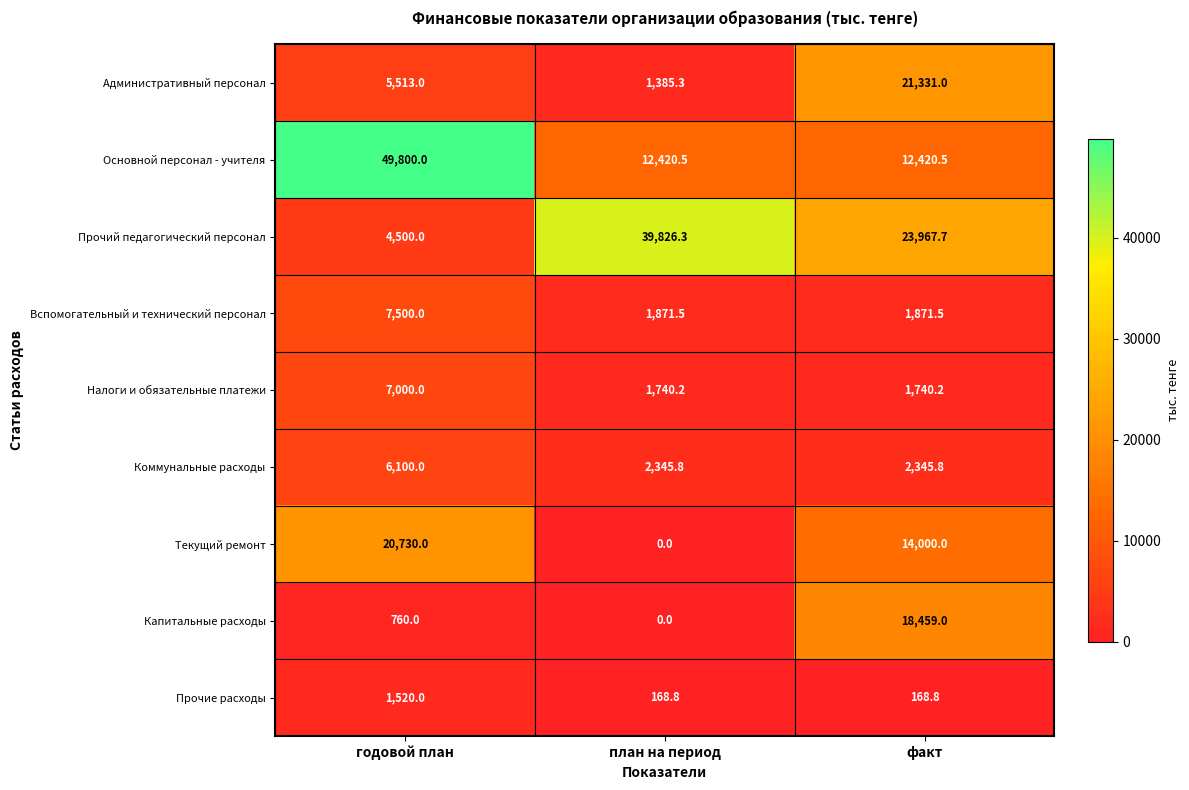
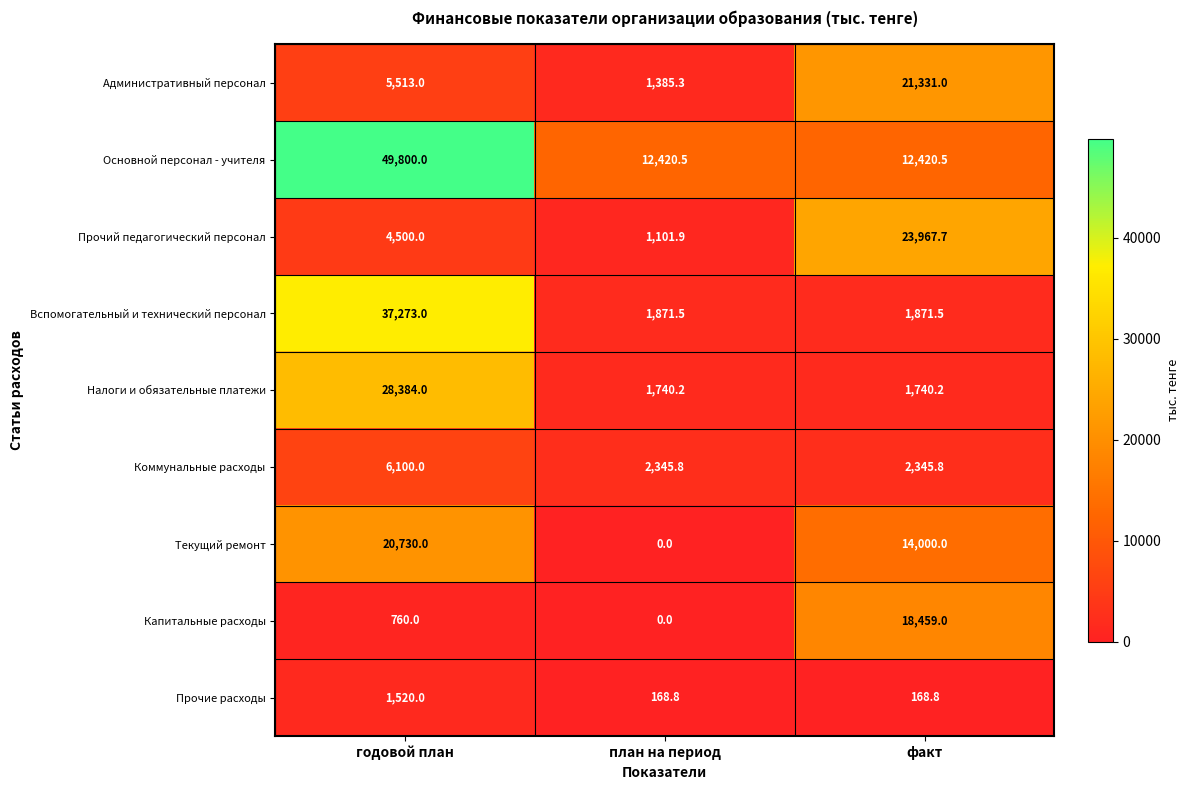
  {
    "Административный персонал": {
      "годовой план": "5,513.0",
      "план на период": "1,385.3",
      "факт": "21,331.0"
    },
    "Основной персонал - учителя": {
      "годовой план": "49,800.0",
      "план на период": "12,420.5",
      "факт": "12,420.5"
    },
    "Прочий педагогический персонал": {
      "годовой план": "4,500.0",
-     "план на период": "39,826.3",
+     "план на период": "1,101.9",
      "факт": "23,967.7"
    },
    "Вспомогательный и технический персонал": {
-     "годовой план": "7,500.0",
+     "годовой план": "37,273.0",
      "план на период": "1,871.5",
      "факт": "1,871.5"
    },
    "Налоги и обязательные платежи": {
-     "годовой план": "7,000.0",
+     "годовой план": "28,384.0",
      "план на период": "1,740.2",
      "факт": "1,740.2"
    },
    "Коммунальные расходы": {
      "годовой план": "6,100.0",
      "план на период": "2,345.8",
      "факт": "2,345.8"
    },
    "Текущий ремонт": {
      "годовой план": "20,730.0",
      "план на период": "0.0",
      "факт": "14,000.0"
    },
    "Капитальные расходы": {
      "годовой план": "760.0",
      "план на период": "0.0",
      "факт": "18,459.0"
    },
    "Прочие расходы": {
      "годовой план": "1,520.0",
      "план на период": "168.8",
      "факт": "168.8"
    }
  }
